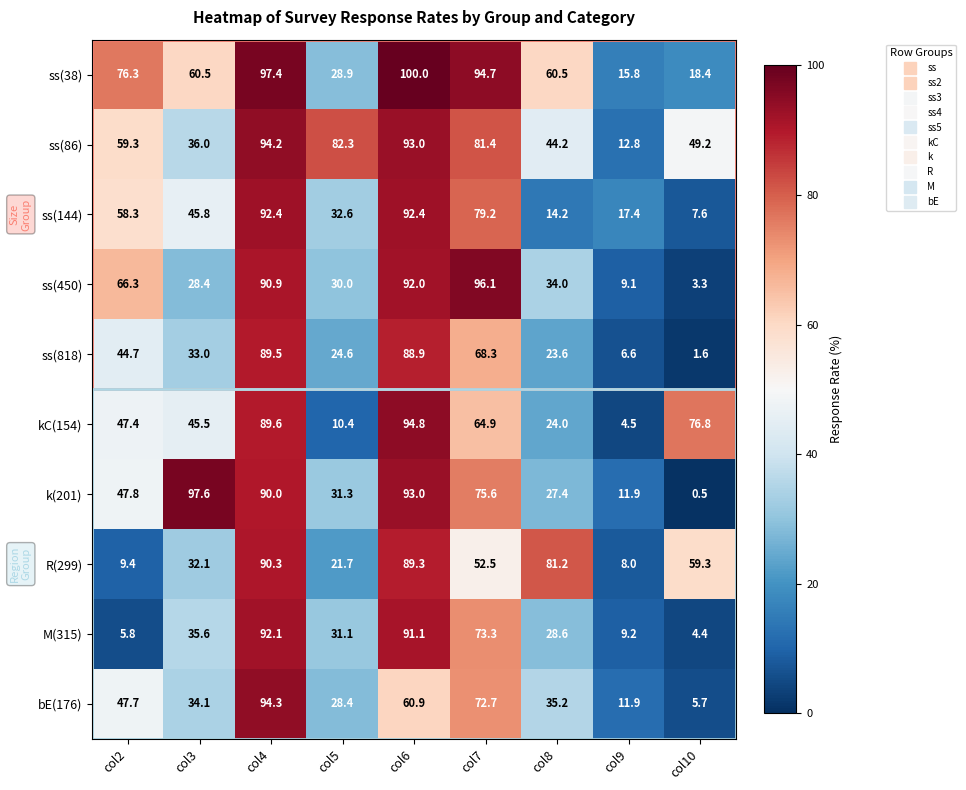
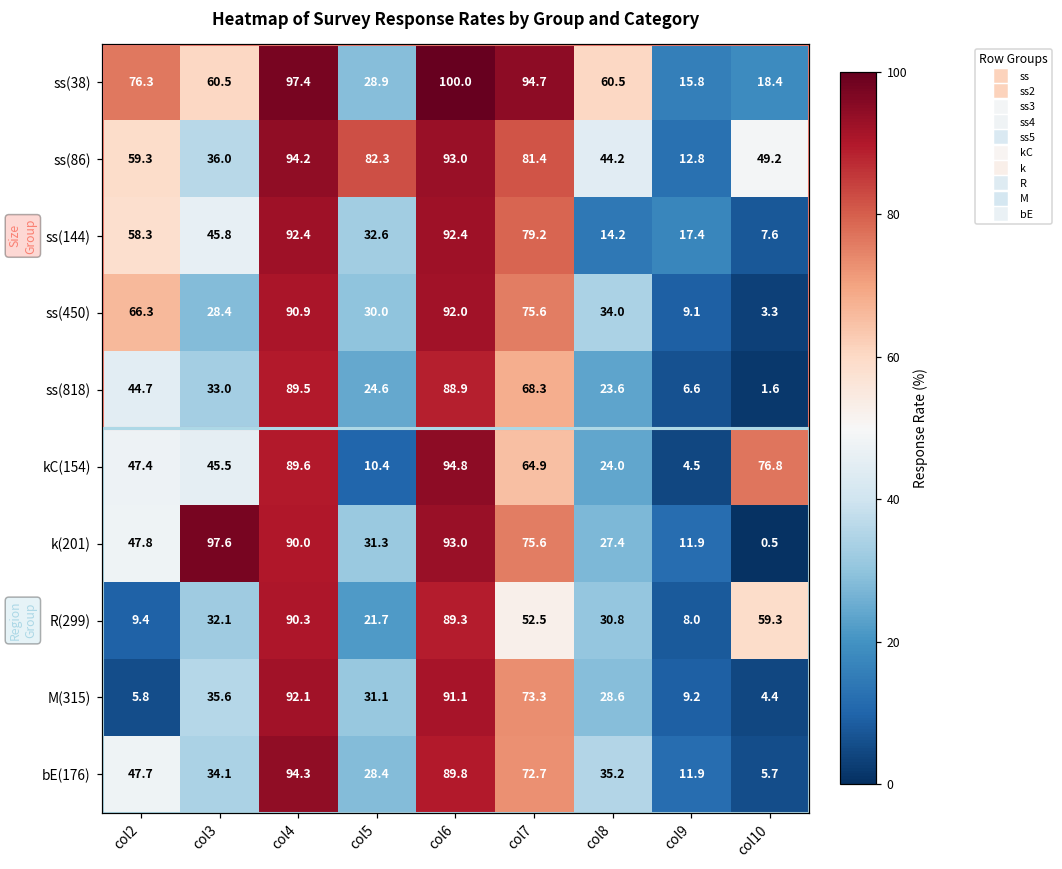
  {
    "ss(38)": {
      "col2": 76.3,
      "col3": 60.5,
      "col4": 97.4,
      "col5": 28.9,
      "col6": 100.0,
      "col7": 94.7,
      "col8": 60.5,
      "col9": 15.8,
      "col10": 18.4
    },
    "ss(86)": {
      "col2": 59.3,
      "col3": 36.0,
      "col4": 94.2,
      "col5": 82.3,
      "col6": 93.0,
      "col7": 81.4,
      "col8": 44.2,
      "col9": 12.8,
      "col10": 49.2
    },
    "ss(144)": {
      "col2": 58.3,
      "col3": 45.8,
      "col4": 92.4,
      "col5": 32.6,
      "col6": 92.4,
      "col7": 79.2,
      "col8": 14.2,
      "col9": 17.4,
      "col10": 7.6
    },
    "ss(450)": {
      "col2": 66.3,
      "col3": 28.4,
      "col4": 90.9,
      "col5": 30.0,
      "col6": 92.0,
-     "col7": 96.1,
+     "col7": 75.6,
      "col8": 34.0,
      "col9": 9.1,
      "col10": 3.3
    },
    "ss(818)": {
      "col2": 44.7,
      "col3": 33.0,
      "col4": 89.5,
      "col5": 24.6,
      "col6": 88.9,
      "col7": 68.3,
      "col8": 23.6,
      "col9": 6.6,
      "col10": 1.6
    },
    "kC(154)": {
      "col2": 47.4,
      "col3": 45.5,
      "col4": 89.6,
      "col5": 10.4,
      "col6": 94.8,
      "col7": 64.9,
      "col8": 24.0,
      "col9": 4.5,
      "col10": 76.8
    },
    "k(201)": {
      "col2": 47.8,
      "col3": 97.6,
      "col4": 90.0,
      "col5": 31.3,
      "col6": 93.0,
      "col7": 75.6,
      "col8": 27.4,
      "col9": 11.9,
      "col10": 0.5
    },
    "R(299)": {
      "col2": 9.4,
      "col3": 32.1,
      "col4": 90.3,
      "col5": 21.7,
      "col6": 89.3,
      "col7": 52.5,
-     "col8": 81.2,
+     "col8": 30.8,
      "col9": 8.0,
      "col10": 59.3
    },
    "M(315)": {
      "col2": 5.8,
      "col3": 35.6,
      "col4": 92.1,
      "col5": 31.1,
      "col6": 91.1,
      "col7": 73.3,
      "col8": 28.6,
      "col9": 9.2,
      "col10": 4.4
    },
    "bE(176)": {
      "col2": 47.7,
      "col3": 34.1,
      "col4": 94.3,
      "col5": 28.4,
-     "col6": 60.9,
+     "col6": 89.8,
      "col7": 72.7,
      "col8": 35.2,
      "col9": 11.9,
      "col10": 5.7
    }
  }
